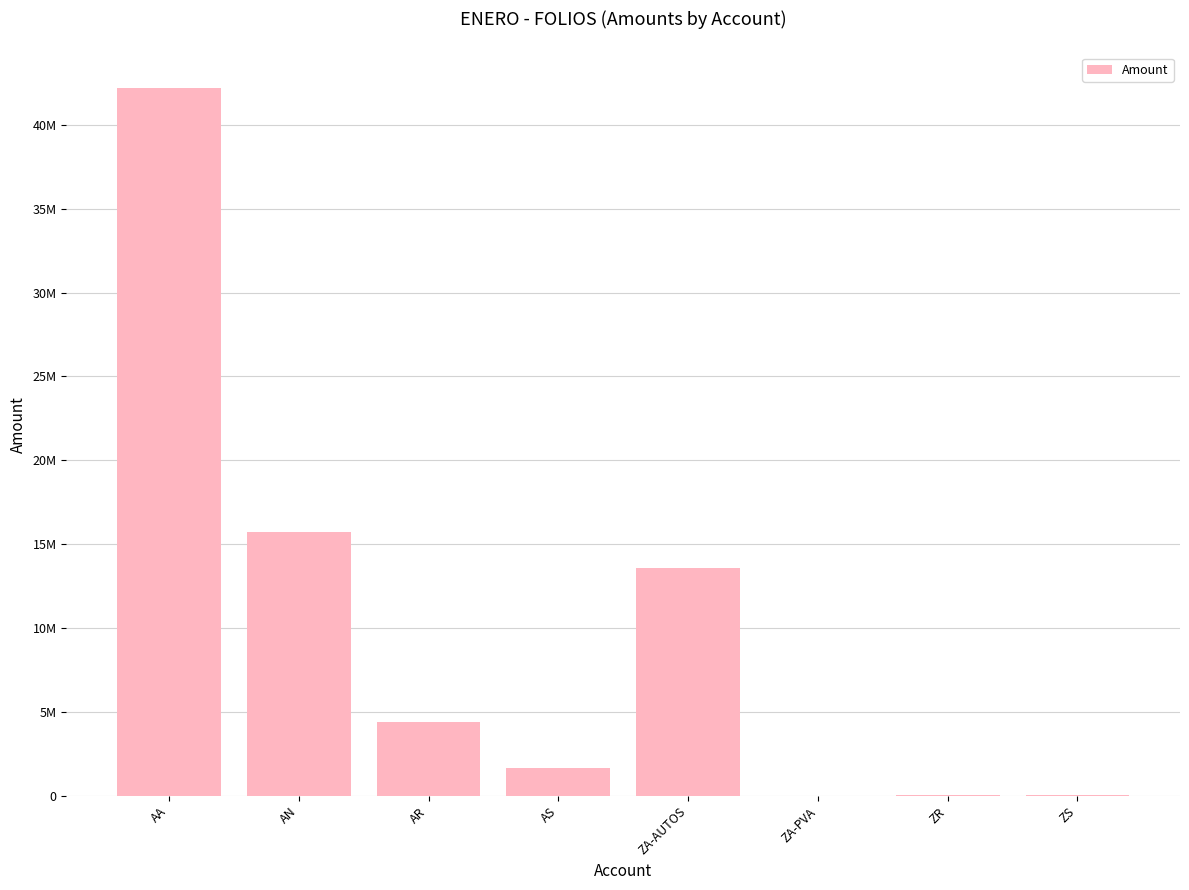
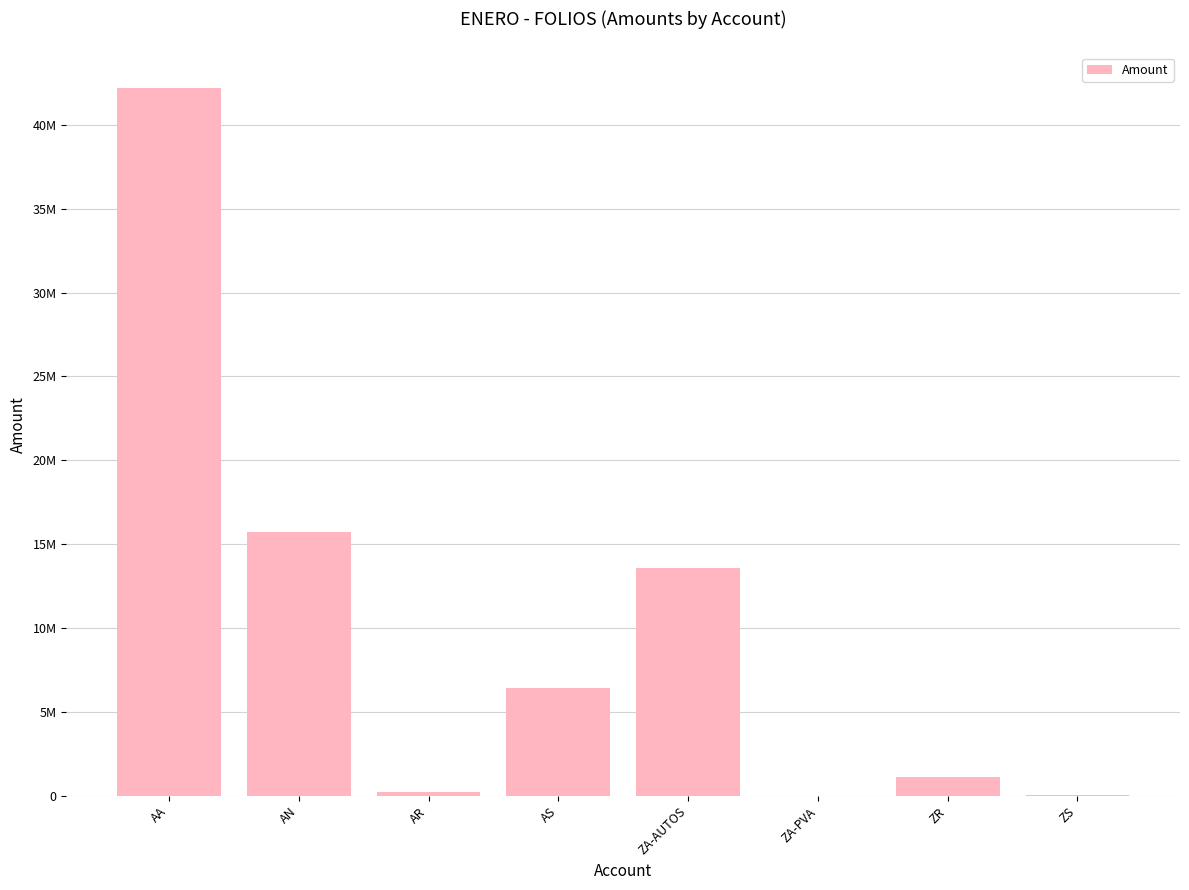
  {
    "AA": 42200000,
    "AN": 15700000,
-   "AR": 4400000,
-   "AS": 1700000,
+   "AR": 300000,
+   "AS": 6400000,
    "ZA-AUTOS": 13600000,
-   "ZR": 0
+   "ZR": 1100000
  }
